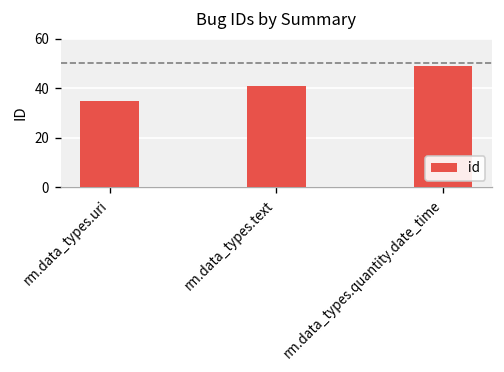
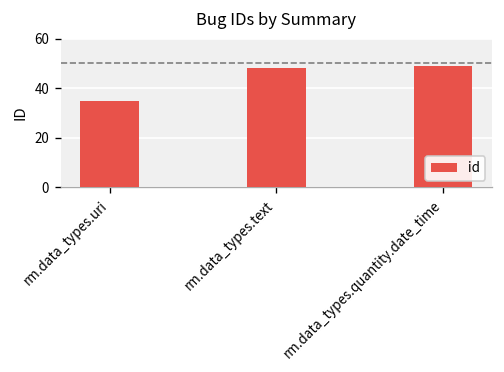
  {
    "rm.data_types.uri": 35,
-   "rm.data_types.text": 41,
+   "rm.data_types.text": 48,
    "rm.data_types.quantity.date_time": 49
  }
